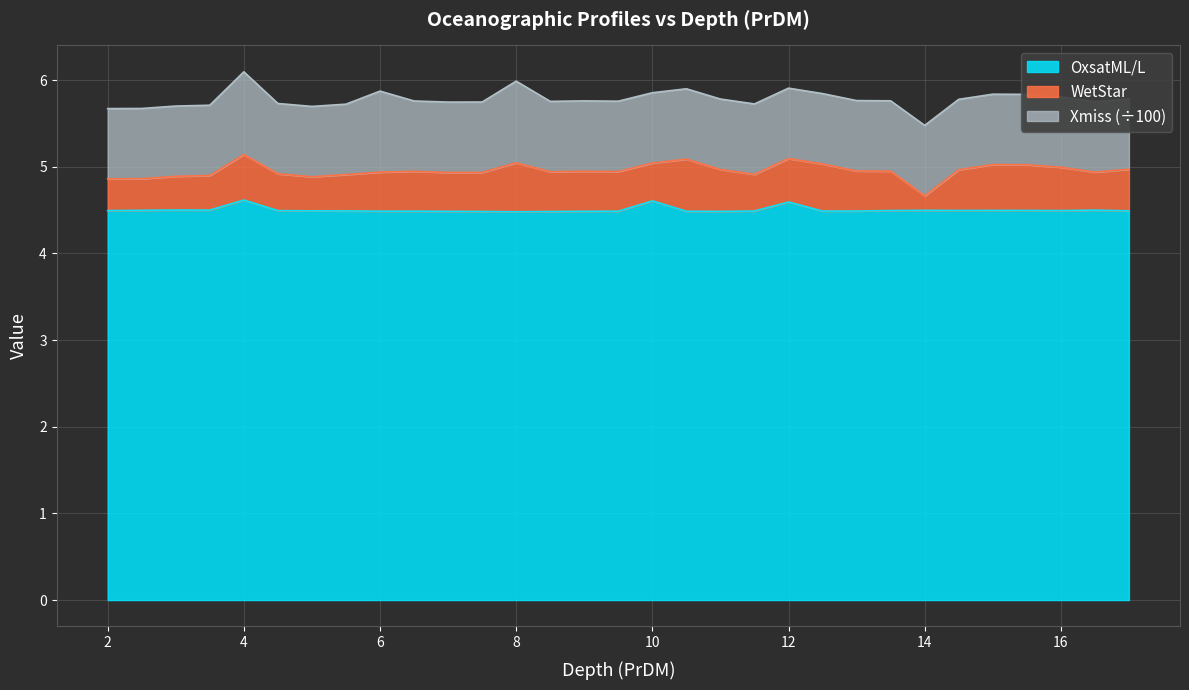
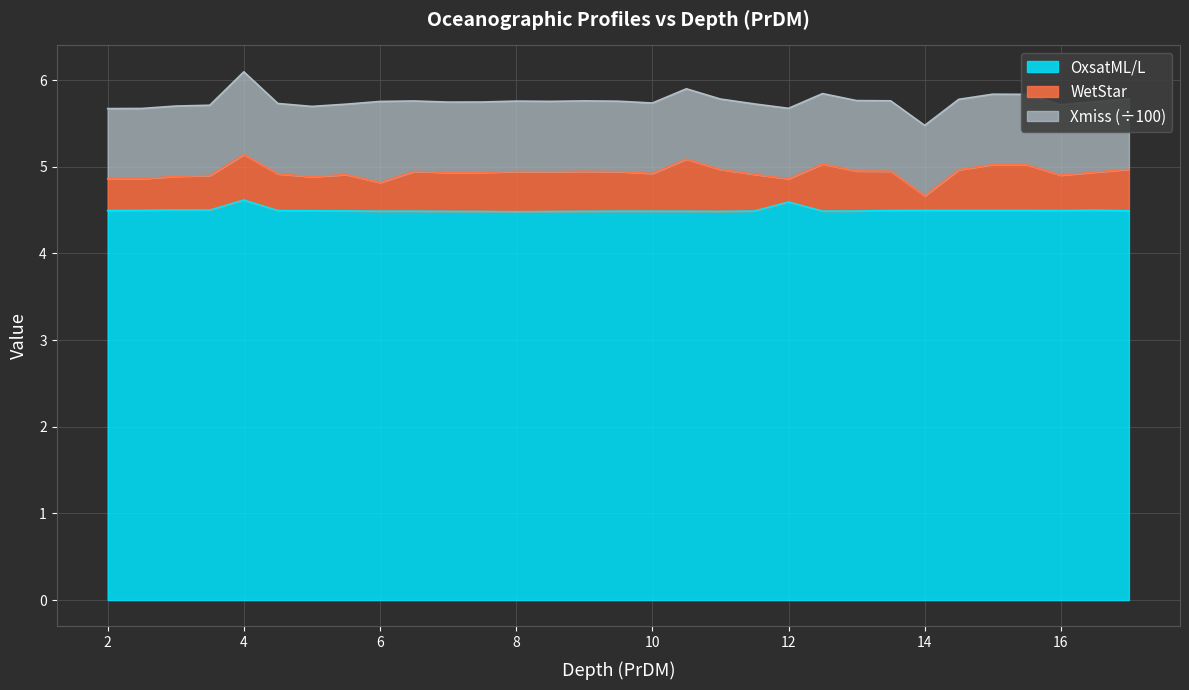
  {
    "OxsatML/L": {
      "2": 4.5,
      "4": 4.6,
      "6": 4.5,
      "8": 4.5,
-     "10": 4.6,
+     "10": 4.5,
      "12": 4.6,
      "14": 4.5,
      "16": 4.5
    },
    "WetStar": {
      "2": 0.4,
      "4": 0.5,
-     "6": 0.5,
-     "8": 0.6,
+     "6": 0.3,
+     "8": 0.5,
      "10": 0.4,
-     "12": 0.5,
+     "12": 0.3,
      "14": 0.2,
-     "16": 0.5
+     "16": 0.4
    },
    "Xmiss (÷100)": {
      "2": 0.8,
      "4": 1.0,
      "6": 0.9,
-     "8": 0.9,
+     "8": 0.8,
      "10": 0.8,
      "12": 0.8,
      "14": 0.8
    }
  }
